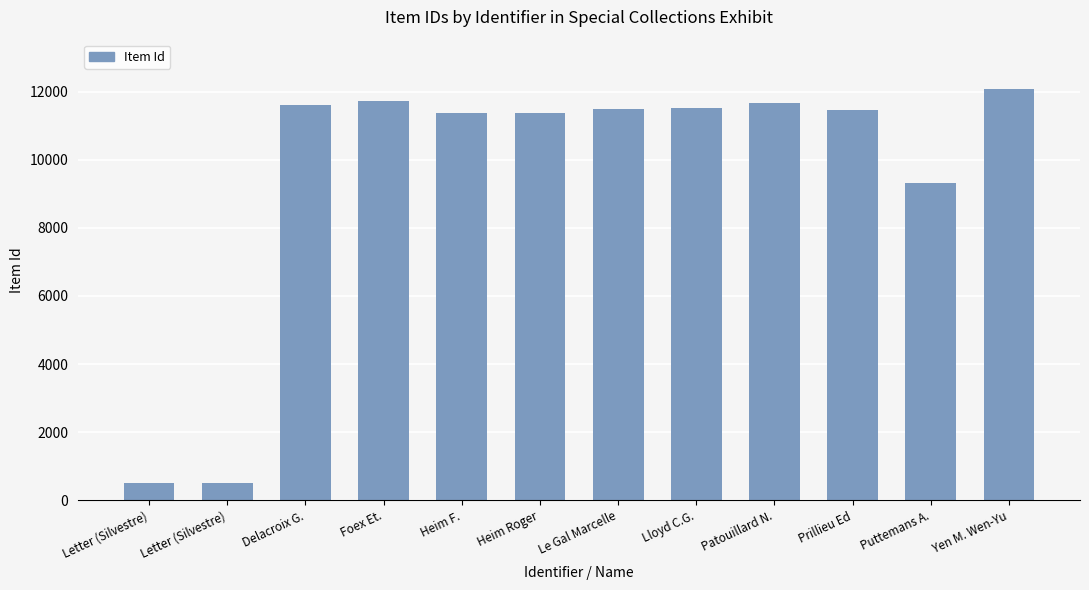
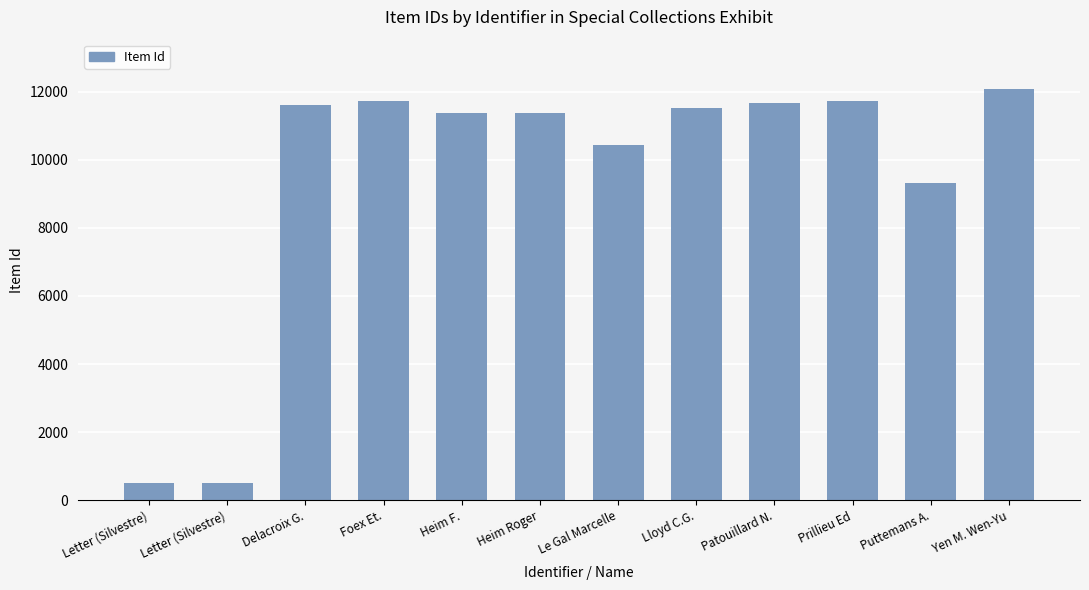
  {
    "Delacroix G.": 11600,
    "Foex Et.": 11700,
    "Heim F.": 11400,
    "Heim Roger": 11400,
-   "Le Gal Marcelle": 11500,
+   "Le Gal Marcelle": 10400,
    "Lloyd C.G.": 11500,
    "Patouillard N.": 11700,
-   "Prillieu Ed": 11500,
+   "Prillieu Ed": 11700,
    "Puttemans A.": 9300,
    "Yen M. Wen-Yu": 12100
  }
